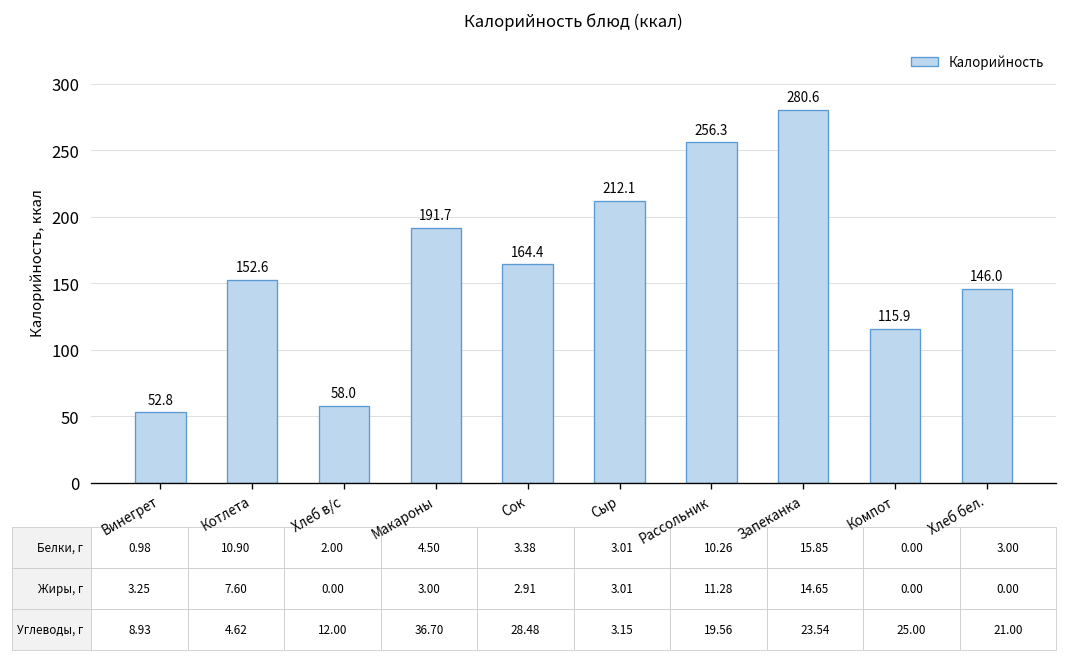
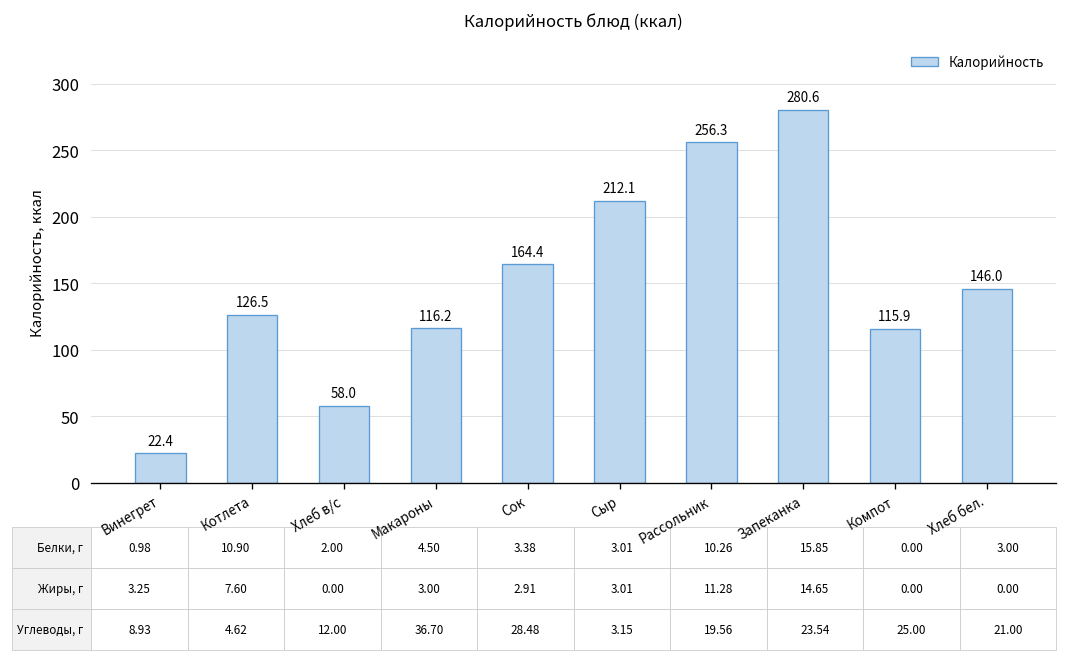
  {
-   "Винегрет": 52.8,
-   "Котлета": 152.6,
+   "Винегрет": 22.4,
+   "Котлета": 126.5,
    "Хлеб в/с": 58.0,
-   "Макароны": 191.7,
+   "Макароны": 116.2,
    "Сок": 164.4,
    "Сыр": 212.1,
    "Рассольник": 256.3,
    "Запеканка": 280.6,
    "Компот": 115.9,
    "Хлеб бел.": 146.0
  }
